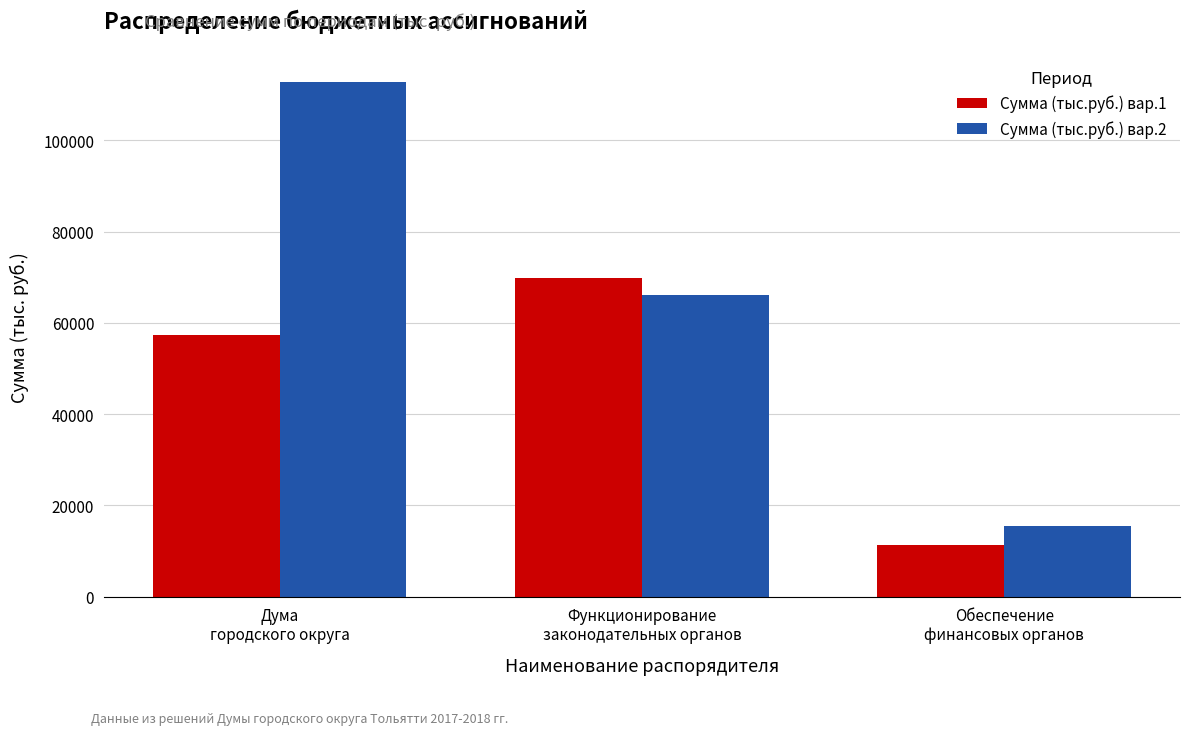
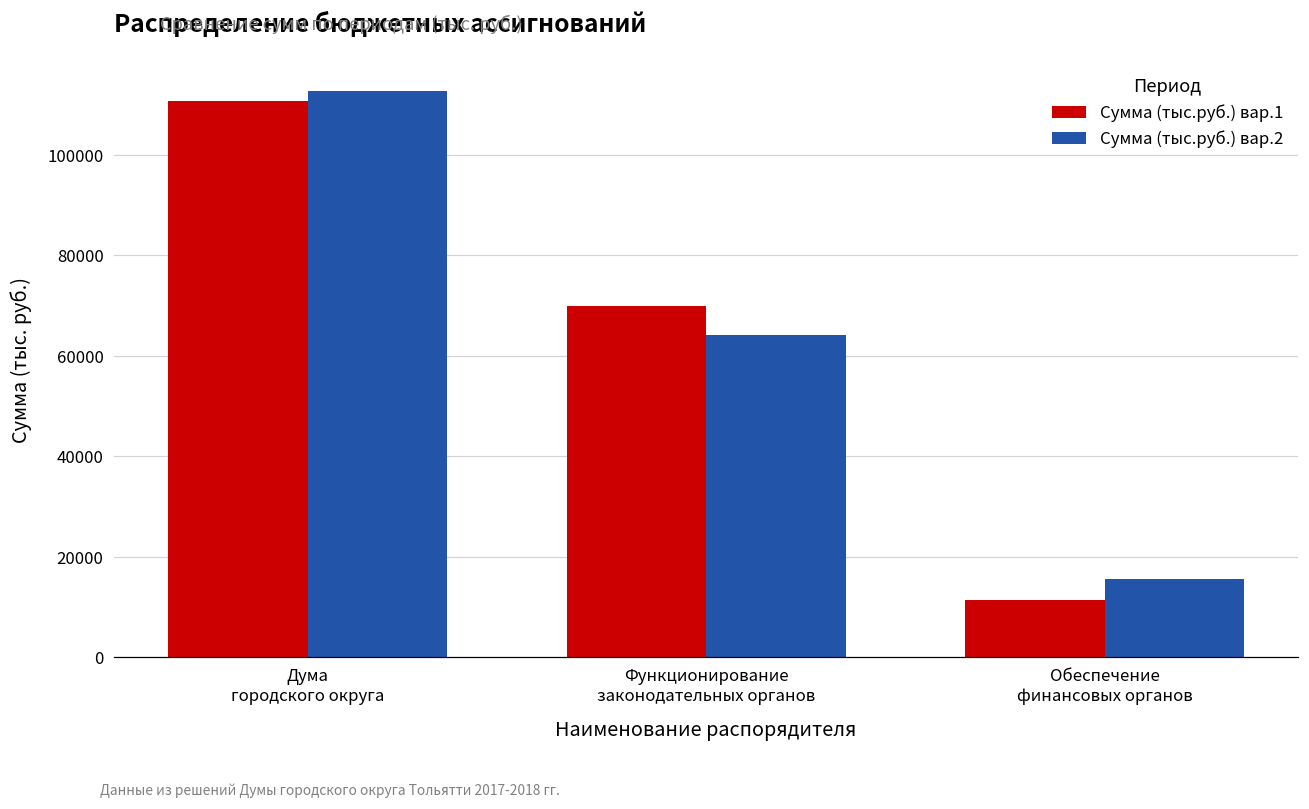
  {
    "Сумма (тыс.руб.) вар.1": {
-     "Дума городского округа": 57000,
+     "Дума городского округа": 111000,
      "Функционирование законодательных органов": 70000,
      "Обеспечение финансовых органов": 11000
    },
    "Сумма (тыс.руб.) вар.2": {
      "Дума городского округа": 113000,
-     "Функционирование законодательных органов": 66000,
+     "Функционирование законодательных органов": 64000,
      "Обеспечение финансовых органов": 16000
    }
  }
